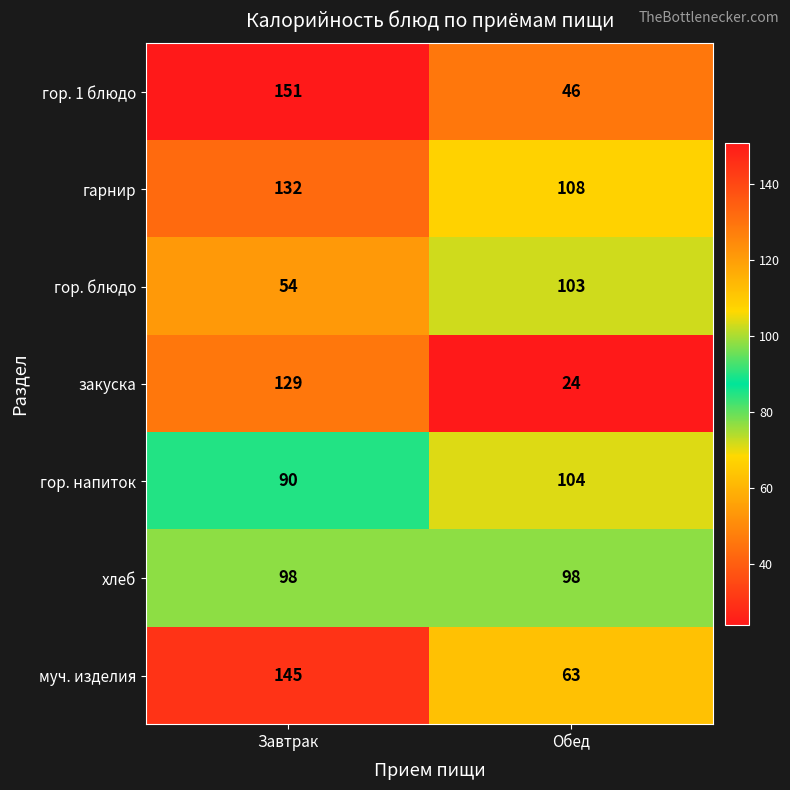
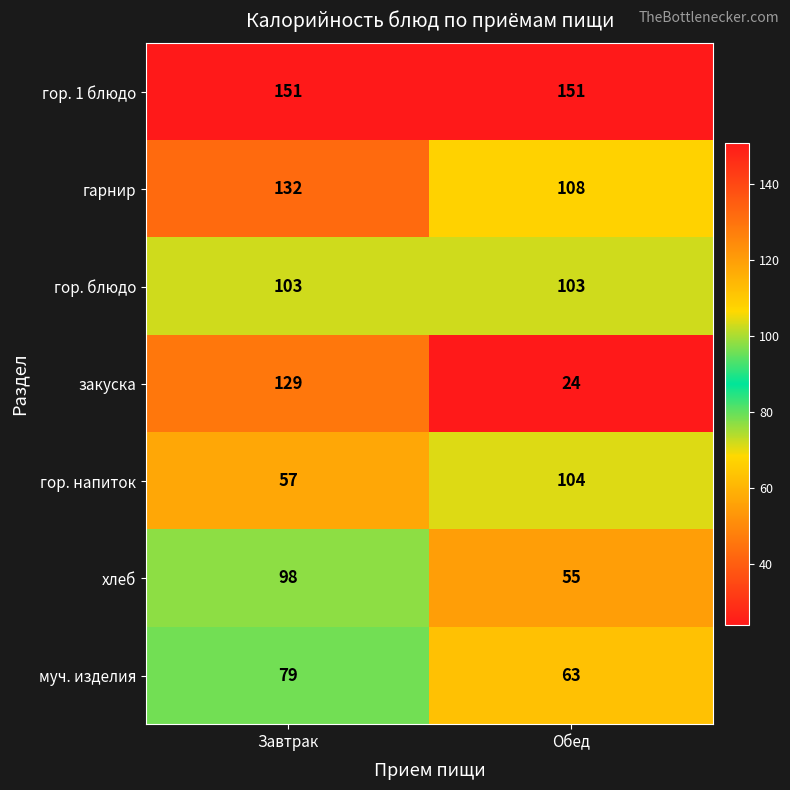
  {
    "гор. 1 блюдо": {
      "Завтрак": 151,
-     "Обед": 46
+     "Обед": 151
    },
    "гарнир": {
      "Завтрак": 132,
      "Обед": 108
    },
    "гор. блюдо": {
-     "Завтрак": 54,
+     "Завтрак": 103,
      "Обед": 103
    },
    "закуска": {
      "Завтрак": 129,
      "Обед": 24
    },
    "гор. напиток": {
-     "Завтрак": 90,
+     "Завтрак": 57,
      "Обед": 104
    },
    "хлеб": {
      "Завтрак": 98,
-     "Обед": 98
+     "Обед": 55
    },
    "муч. изделия": {
-     "Завтрак": 145,
+     "Завтрак": 79,
      "Обед": 63
    }
  }
